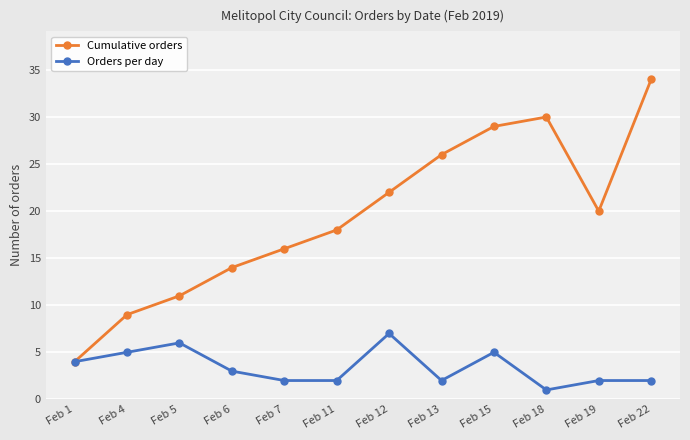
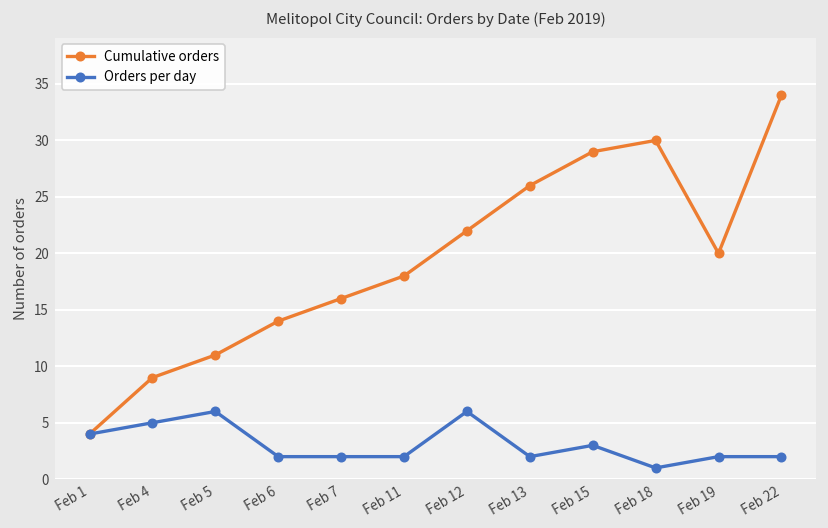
  {
    "Cumulative orders": {
      "Feb 4": 9,
      "Feb 5": 11,
      "Feb 6": 14,
      "Feb 7": 16,
      "Feb 11": 18,
      "Feb 12": 22,
      "Feb 13": 26,
      "Feb 15": 29,
      "Feb 18": 30,
      "Feb 19": 20,
      "Feb 22": 34
    },
    "Orders per day": {
      "Feb 4": 5,
      "Feb 5": 6,
-     "Feb 6": 3,
+     "Feb 6": 2,
      "Feb 7": 2,
      "Feb 11": 2,
-     "Feb 12": 7,
+     "Feb 12": 6,
      "Feb 13": 2,
-     "Feb 15": 5,
+     "Feb 15": 3,
      "Feb 18": 1,
      "Feb 19": 2,
      "Feb 22": 2
    }
  }
